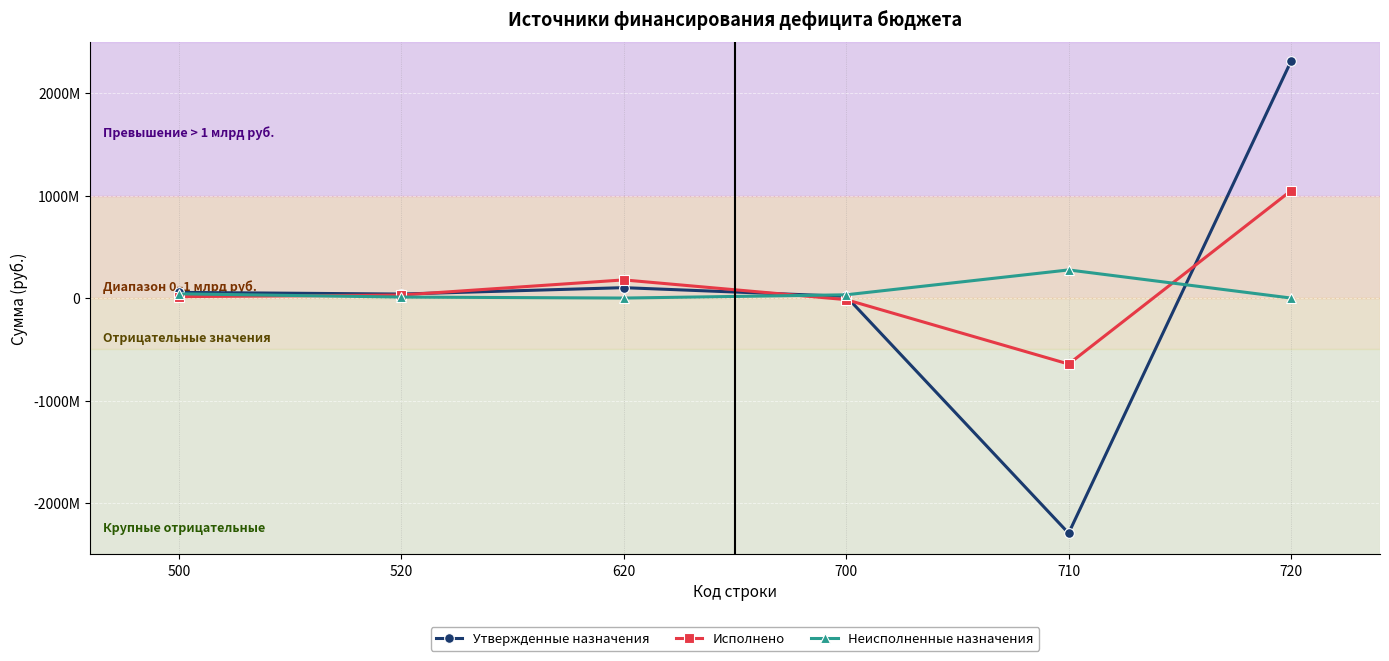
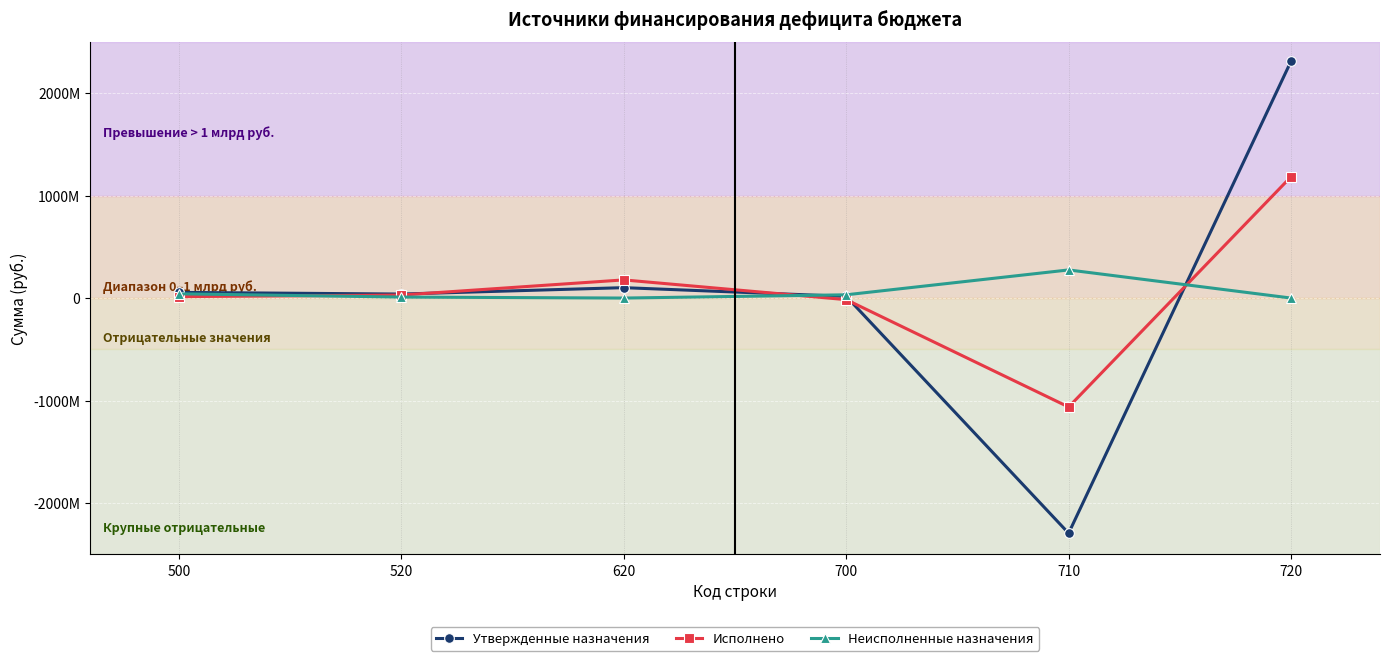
  {
    "Утвержденные назначения": {
      "620": 100000000,
      "710": -2300000000,
      "720": 2310000000
    },
    "Исполнено": {
      "500": 10000000,
      "620": 180000000,
      "700": -20000000,
-     "710": -640000000,
-     "720": 1050000000
+     "710": -1060000000,
+     "720": 1180000000
    },
    "Неисполненные назначения": {
      "620": 0,
      "710": 270000000,
      "720": 0
    }
  }
